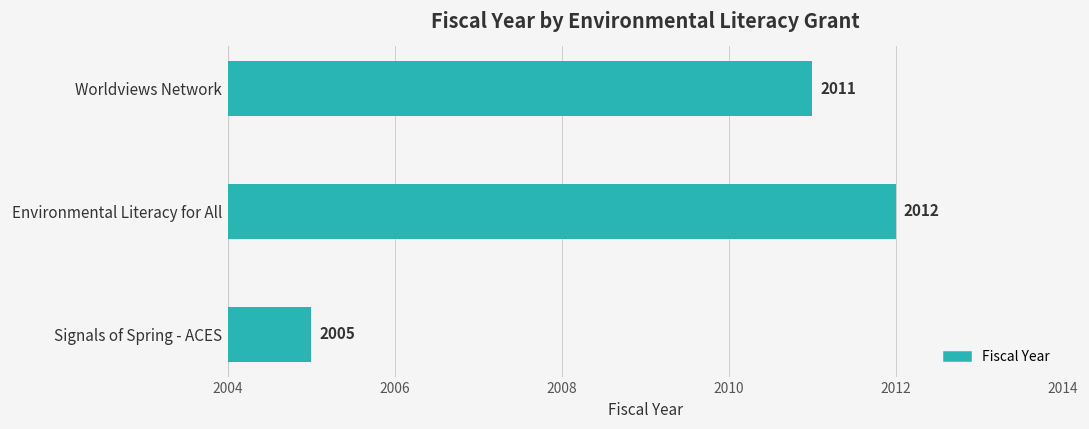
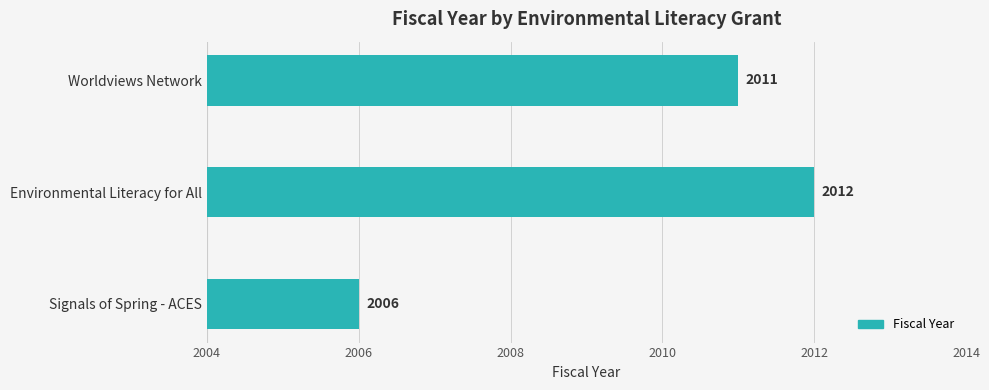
  {
    "Worldviews Network": 2011,
    "Environmental Literacy for All": 2012,
-   "Signals of Spring - ACES": 2005
+   "Signals of Spring - ACES": 2006
  }
